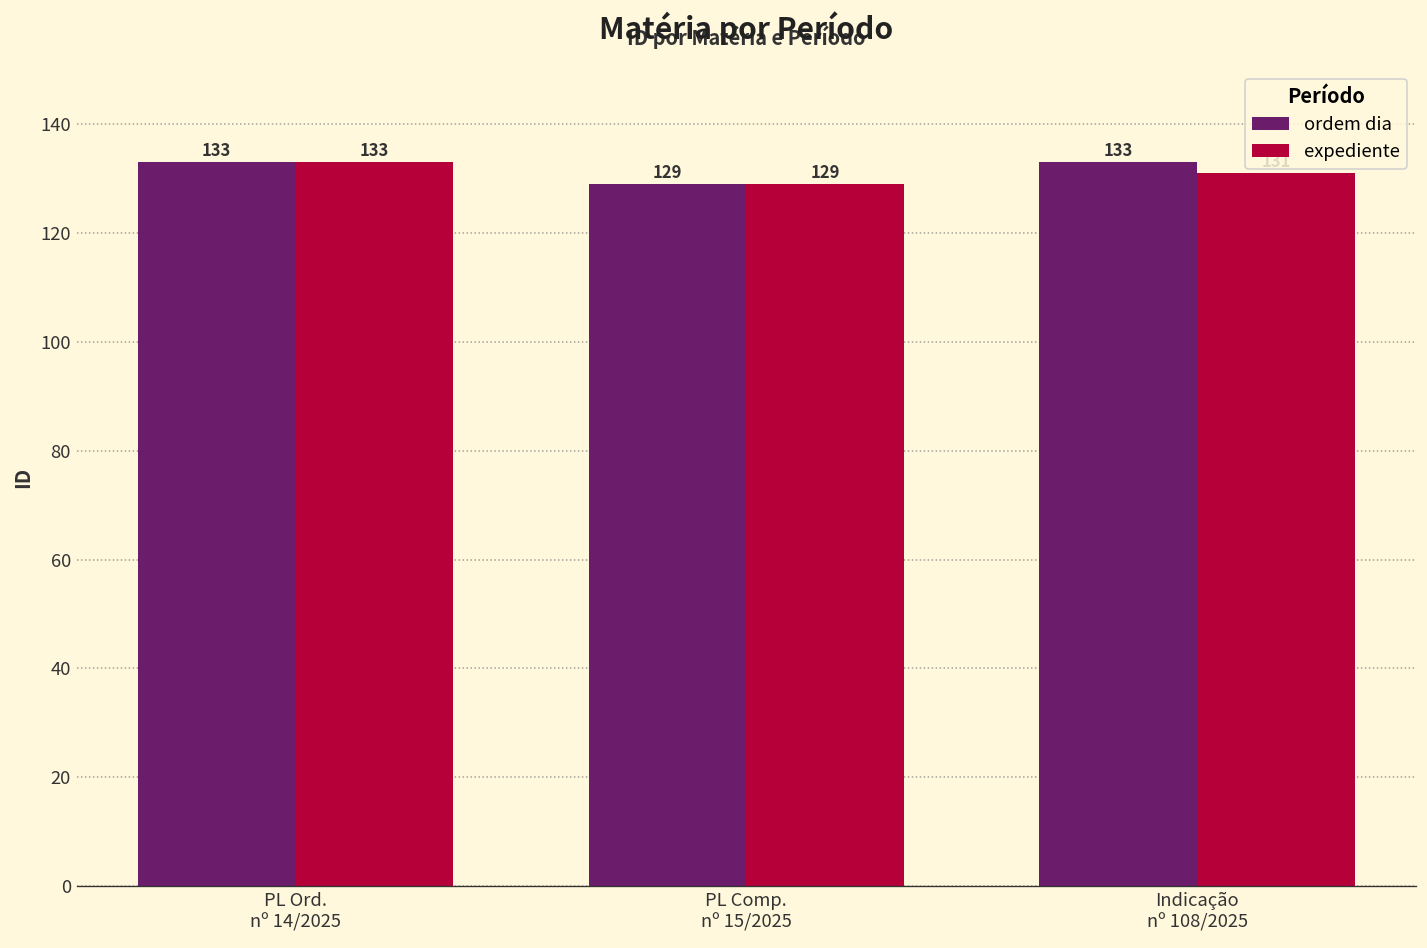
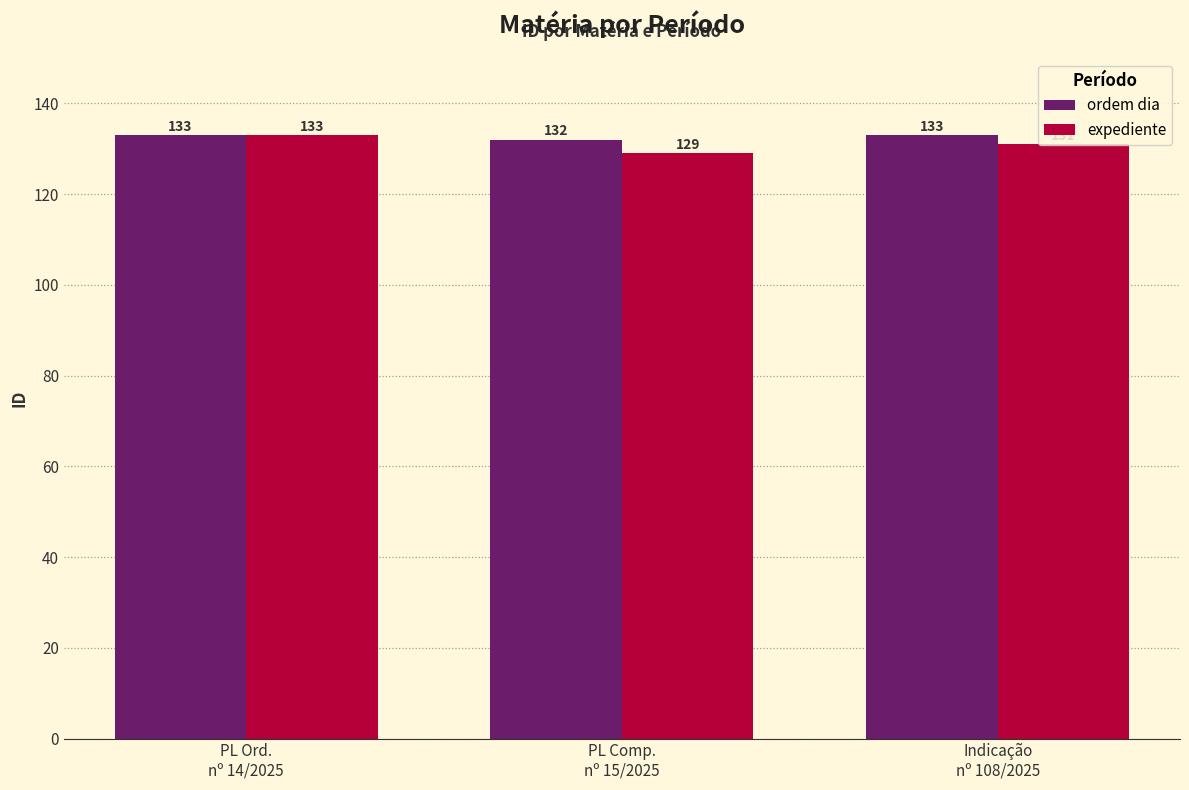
  {
    "ordem dia": {
      "PL Ord. nº 14/2025": 133,
-     "PL Comp. nº 15/2025": 129,
+     "PL Comp. nº 15/2025": 132,
      "Indicação nº 108/2025": 133
    },
    "expediente": {
      "PL Ord. nº 14/2025": 133,
      "PL Comp. nº 15/2025": 129
    }
  }
